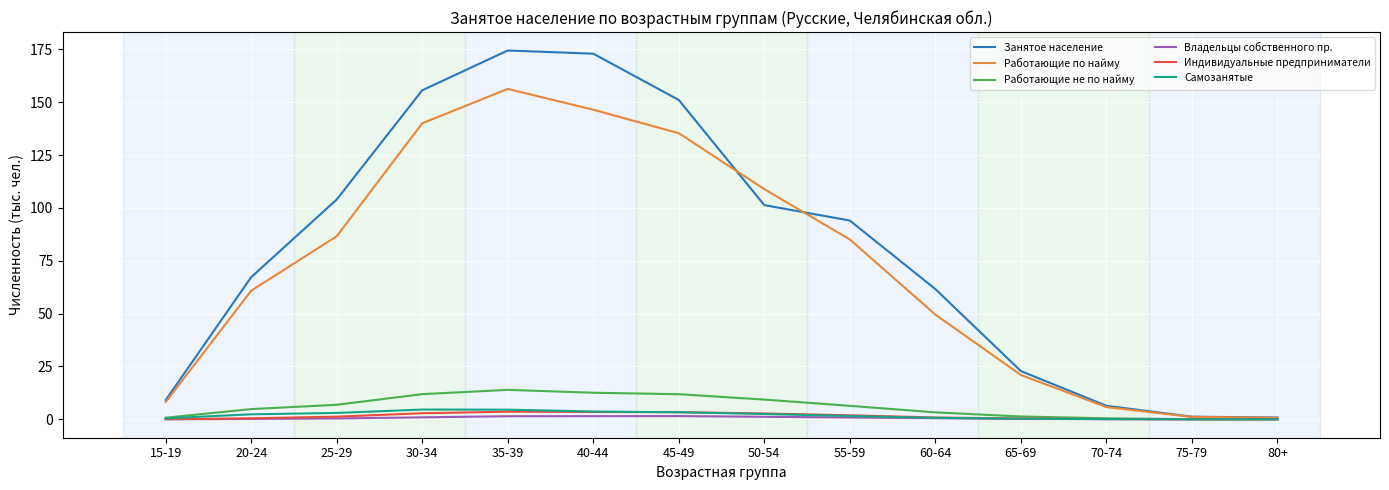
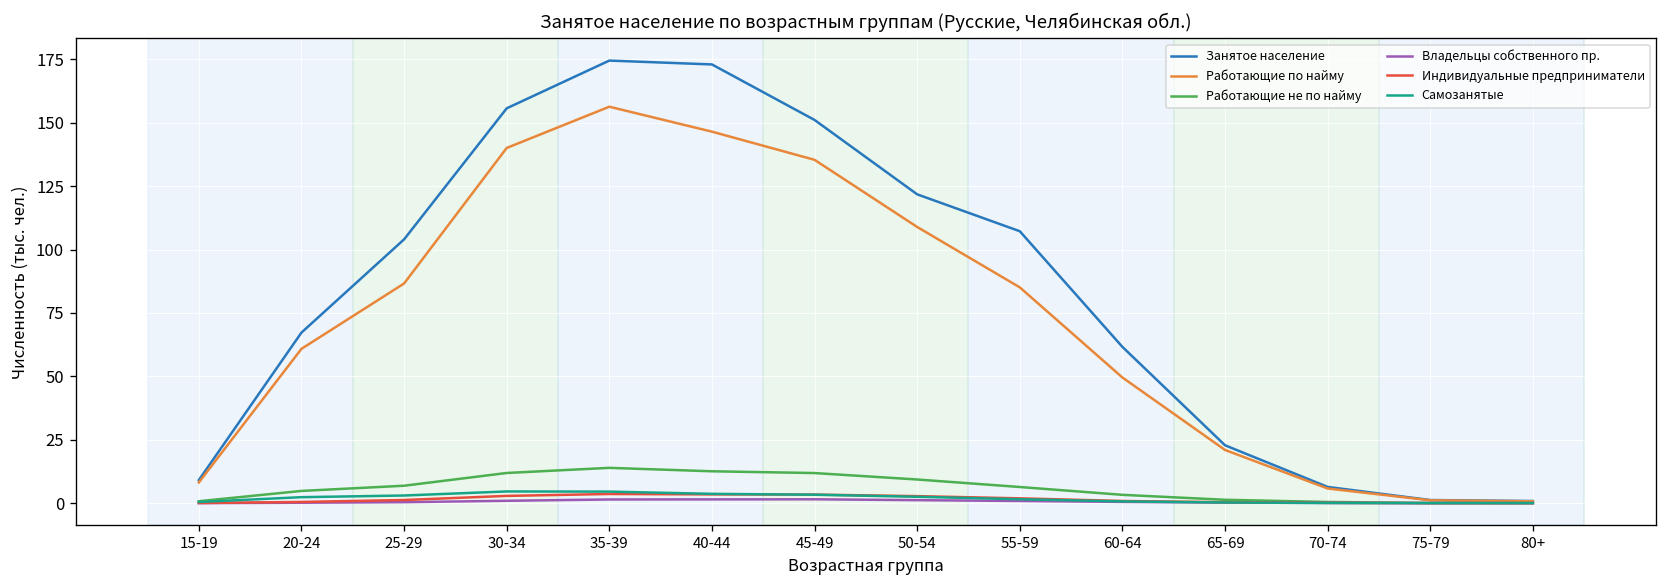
  {
    "Занятое население": {
      "20-24": 67,
      "25-29": 104,
      "30-34": 156,
      "35-39": 175,
      "40-44": 173,
      "45-49": 151,
-     "50-54": 101,
-     "55-59": 94,
+     "50-54": 122,
+     "55-59": 107,
      "60-64": 62,
      "65-69": 23
    },
    "Работающие не по найму": {
      "20-24": 5,
      "25-29": 7,
      "30-34": 12,
      "35-39": 14,
      "40-44": 13,
      "45-49": 12,
      "50-54": 9,
      "55-59": 6,
      "60-64": 3
    },
    "Владельцы собственного пр.": {
      "30-34": 1,
      "35-39": 1,
      "40-44": 1,
      "45-49": 2,
      "50-54": 1
    },
    "Самозанятые": {
      "20-24": 2,
      "25-29": 3,
      "30-34": 5
    }
  }
